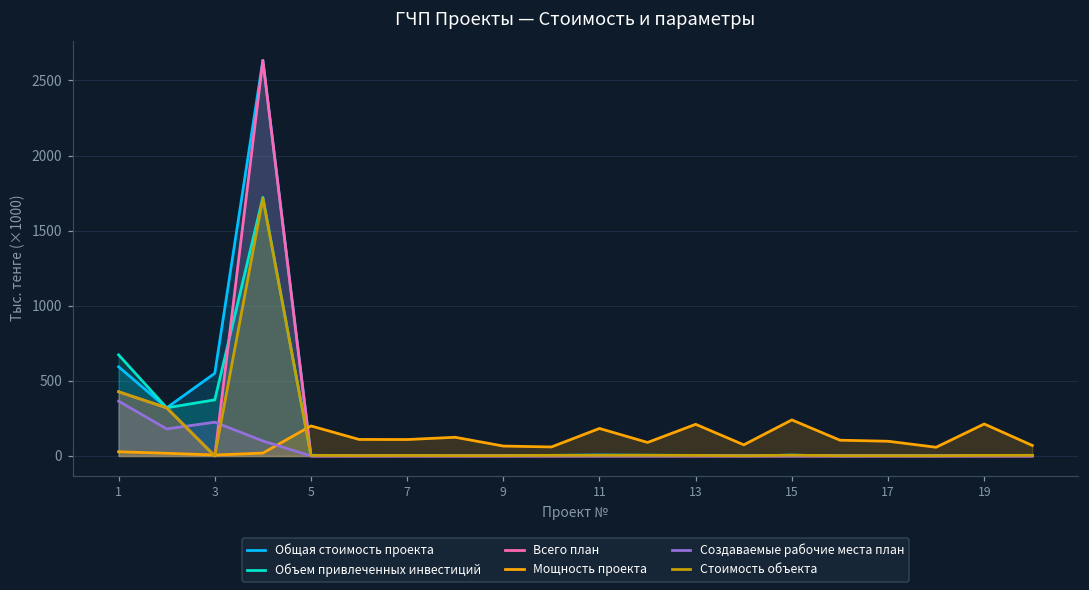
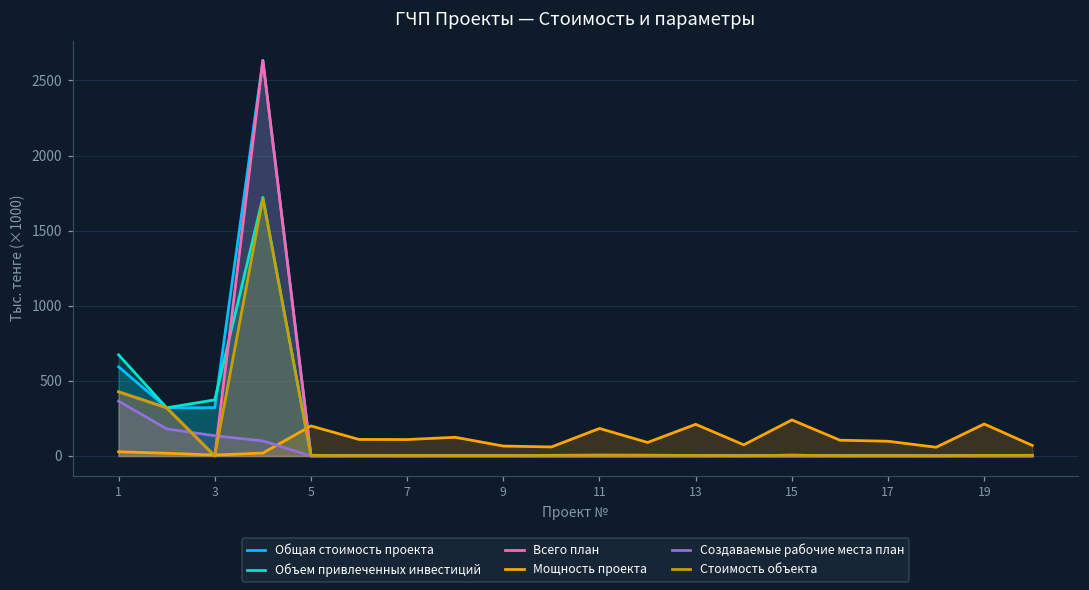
  {
    "Общая стоимость проекта": {
      "1": 590,
-     "3": 550
+     "3": 320
    },
    "Объем привлеченных инвестиций": {
      "1": 670,
      "3": 370
    },
    "Создаваемые рабочие места план": {
      "1": 370,
-     "3": 230
+     "3": 140
    }
  }
